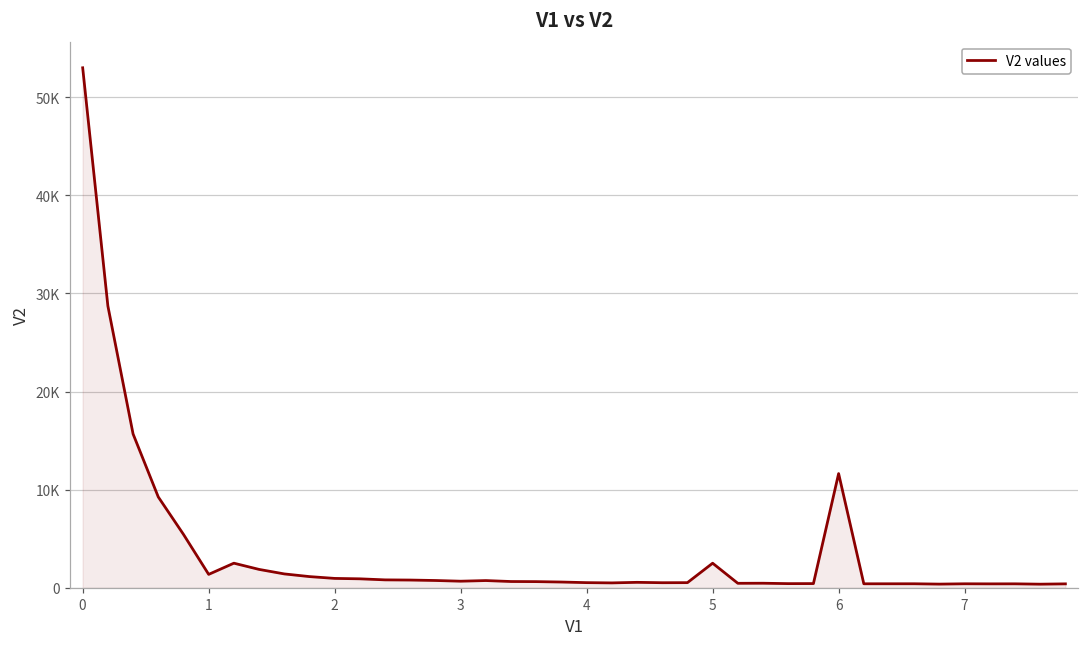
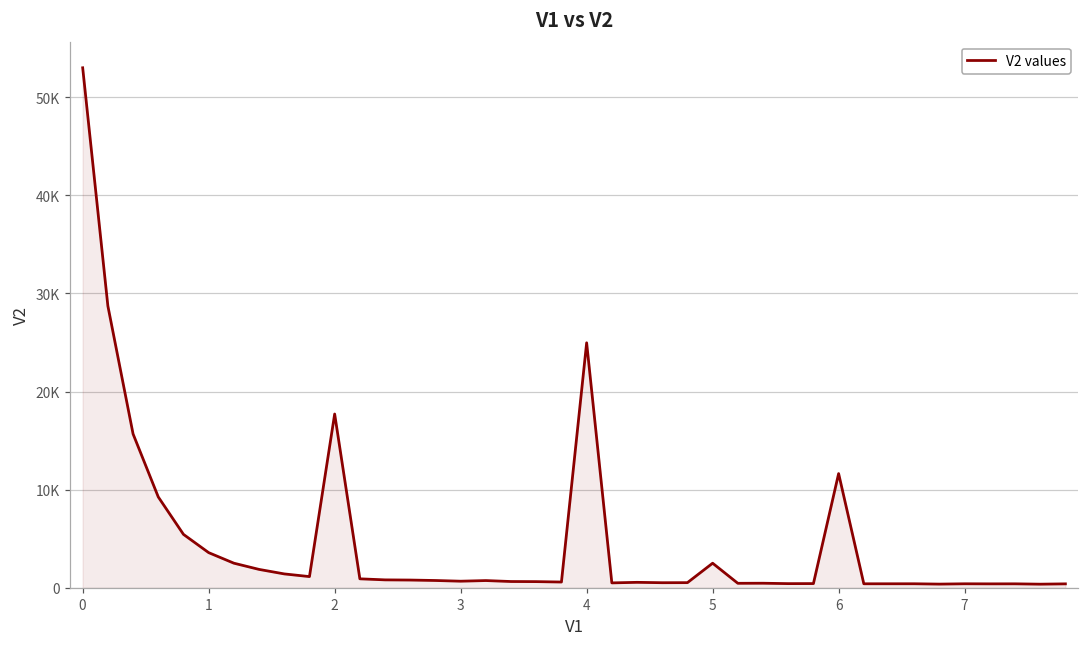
  {
    "0": 53000,
-   "1": 1000,
-   "2": 1000,
+   "1": 4000,
+   "2": 18000,
    "3": 1000,
-   "4": 1000,
+   "4": 25000,
    "5": 3000,
    "6": 12000,
    "7": 0
  }
